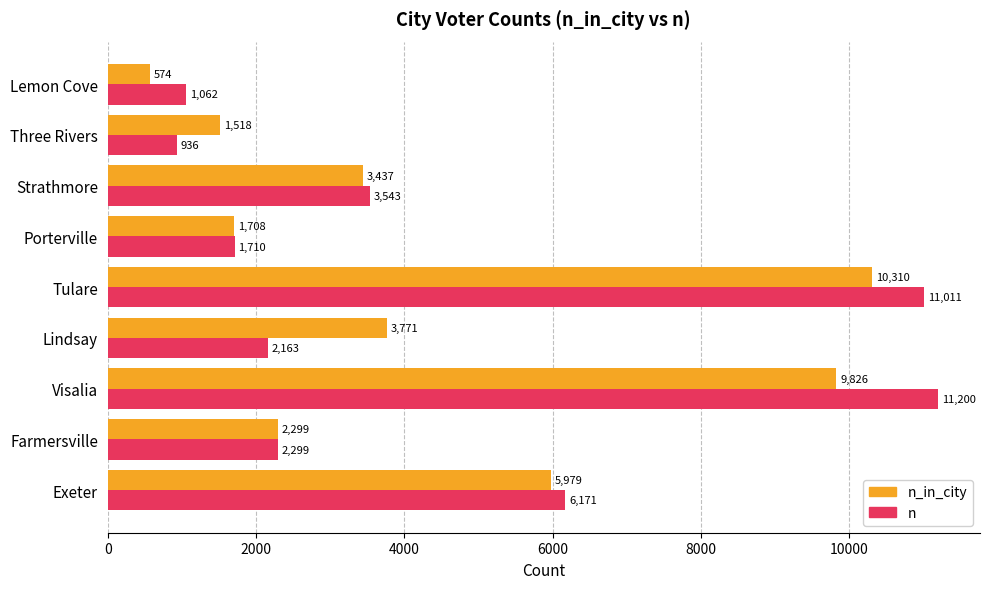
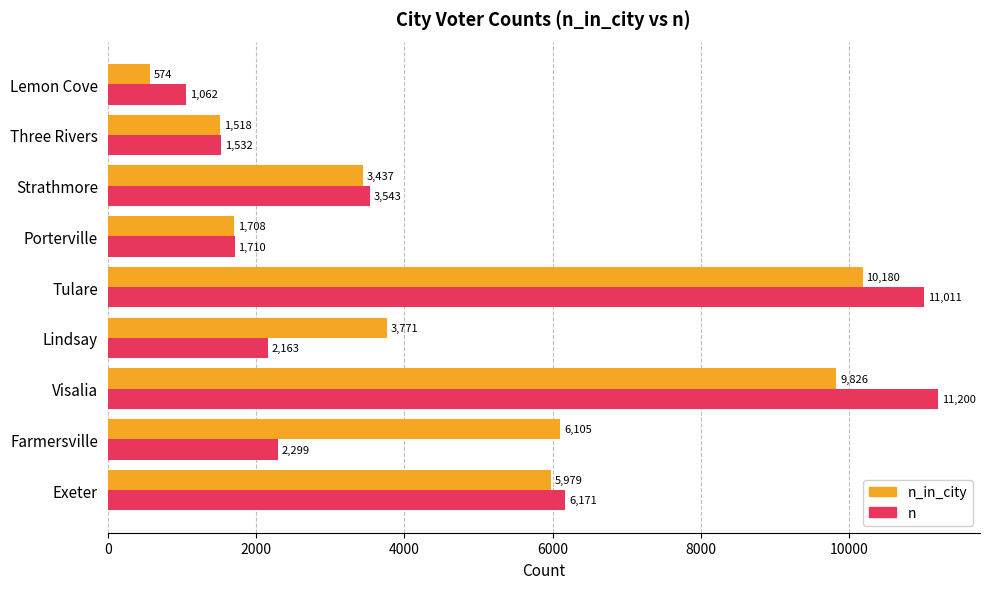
  {
    "n_in_city": {
      "Lemon Cove": "574",
      "Three Rivers": "1,518",
      "Strathmore": "3,437",
      "Porterville": "1,708",
-     "Tulare": "10,310",
+     "Tulare": "10,180",
      "Lindsay": "3,771",
      "Visalia": "9,826",
-     "Farmersville": "2,299",
+     "Farmersville": "6,105",
      "Exeter": "5,979"
    },
    "n": {
      "Lemon Cove": "1,062",
-     "Three Rivers": "936",
+     "Three Rivers": "1,532",
      "Strathmore": "3,543",
      "Porterville": "1,710",
      "Tulare": "11,011",
      "Lindsay": "2,163",
      "Visalia": "11,200",
      "Farmersville": "2,299",
      "Exeter": "6,171"
    }
  }
